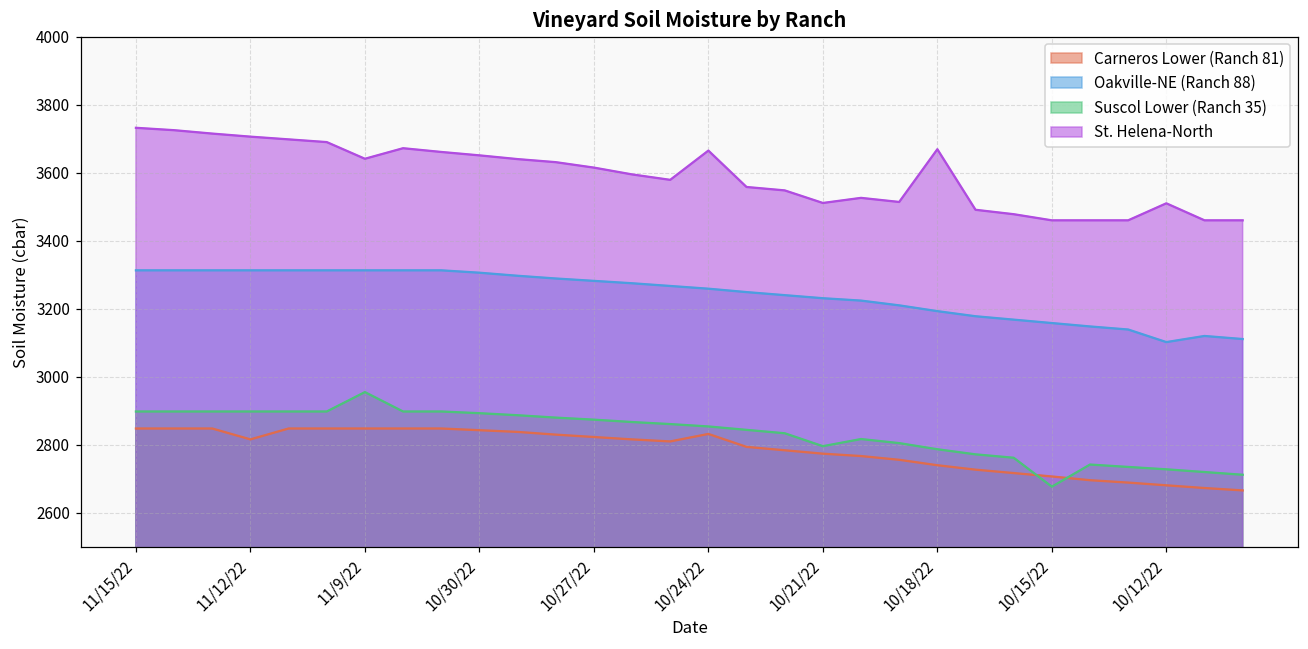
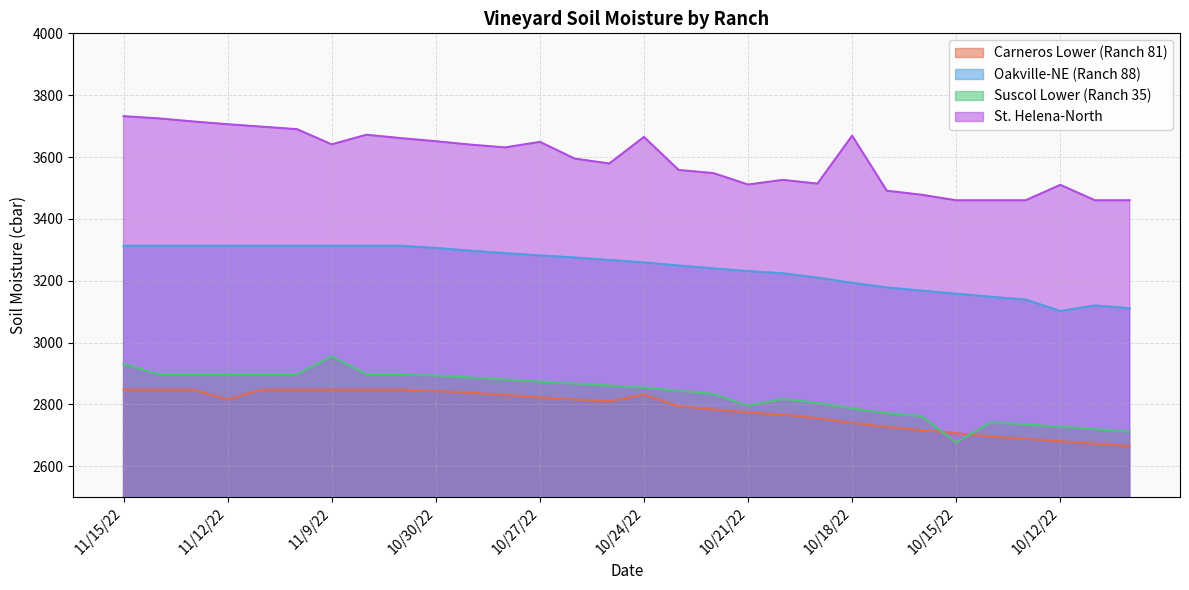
  {
    "Carneros Lower (Ranch 81)": {
      "11/15/22": 2850,
      "11/12/22": 2820,
      "11/9/22": 2850,
      "10/30/22": 2840,
      "10/27/22": 2820,
      "10/24/22": 2830,
      "10/21/22": 2770,
      "10/18/22": 2740,
      "10/15/22": 2710,
      "10/12/22": 2680
    },
    "Oakville-NE (Ranch 88)": {
      "11/15/22": 3310,
      "11/12/22": 3310,
      "11/9/22": 3310,
      "10/30/22": 3310,
      "10/27/22": 3280,
      "10/24/22": 3260,
      "10/21/22": 3230,
      "10/18/22": 3190,
      "10/15/22": 3160,
      "10/12/22": 3100
    },
    "Suscol Lower (Ranch 35)": {
-     "11/15/22": 2900,
+     "11/15/22": 2930,
      "11/12/22": 2900,
      "11/9/22": 2960,
      "10/30/22": 2890,
      "10/27/22": 2870,
      "10/24/22": 2850,
      "10/21/22": 2800,
      "10/18/22": 2790,
      "10/15/22": 2680,
      "10/12/22": 2730
    },
    "St. Helena-North": {
      "11/15/22": 3730,
      "11/12/22": 3710,
      "11/9/22": 3640,
      "10/30/22": 3650,
-     "10/27/22": 3620,
+     "10/27/22": 3650,
      "10/24/22": 3670,
      "10/21/22": 3510,
      "10/18/22": 3670,
      "10/15/22": 3460,
      "10/12/22": 3510
    }
  }
